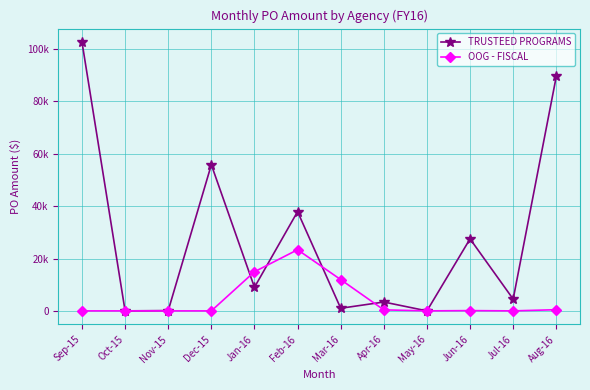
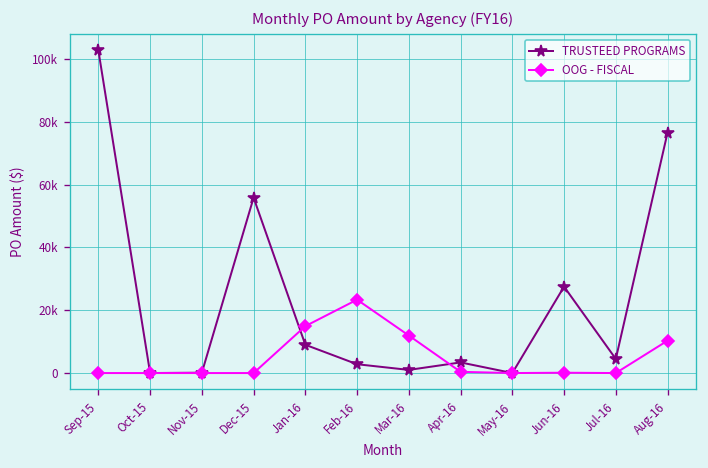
  {
    "TRUSTEED PROGRAMS": {
      "Sep-15": 103000,
      "Dec-15": 56000,
      "Jan-16": 9000,
-     "Feb-16": 38000,
+     "Feb-16": 3000,
      "Mar-16": 1000,
      "Apr-16": 3000,
      "Jun-16": 28000,
      "Jul-16": 4000,
-     "Aug-16": 90000
+     "Aug-16": 77000
    },
    "OOG - FISCAL": {
      "Sep-15": 0,
      "Dec-15": 0,
      "Jan-16": 15000,
      "Feb-16": 23000,
      "Mar-16": 12000,
      "Apr-16": 0,
      "Jun-16": 0,
      "Jul-16": 0,
-     "Aug-16": 0
+     "Aug-16": 10000
    }
  }
